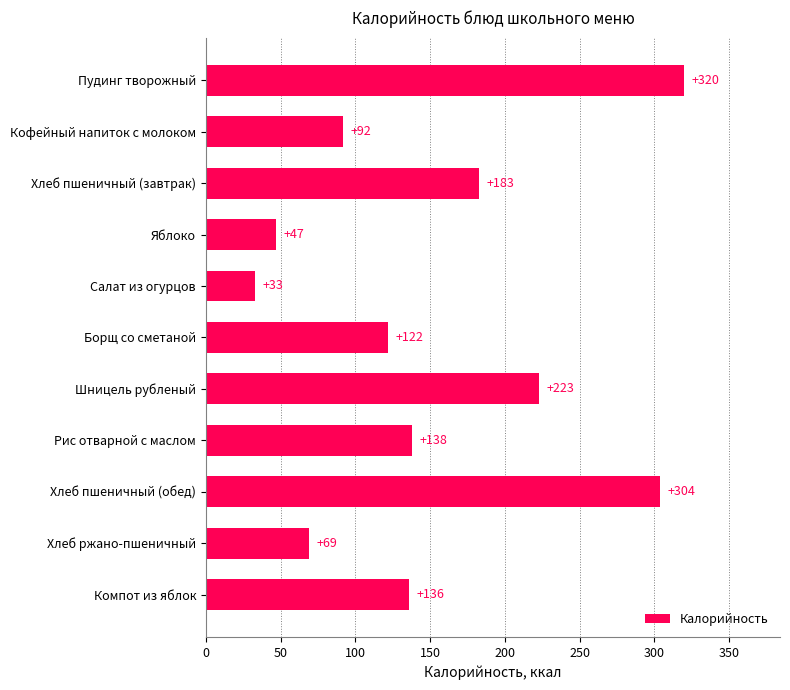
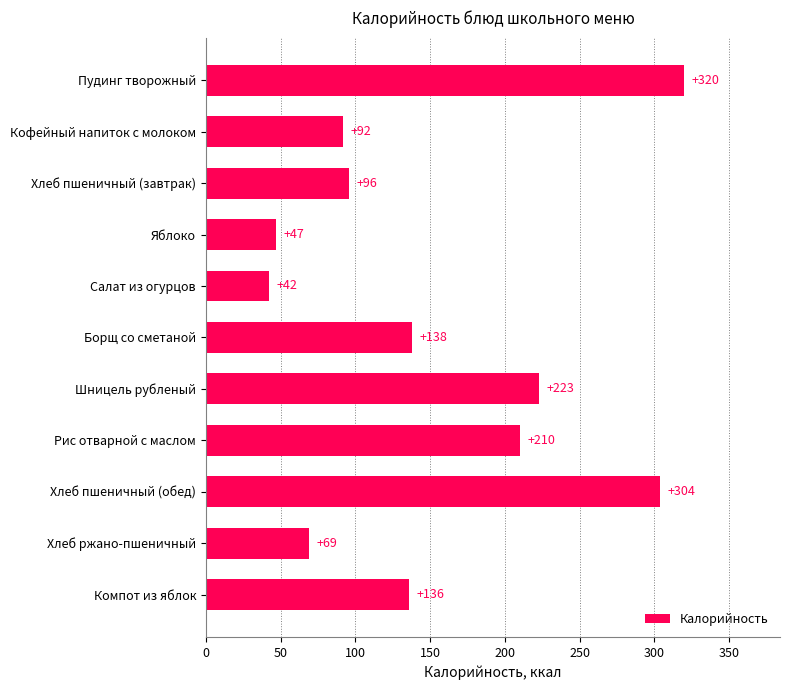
  {
    "Пудинг творожный": "+320",
    "Кофейный напиток с молоком": "+92",
-   "Хлеб пшеничный (завтрак)": "+183",
+   "Хлеб пшеничный (завтрак)": "+96",
    "Яблоко": "+47",
-   "Салат из огурцов": "+33",
-   "Борщ со сметаной": "+122",
+   "Салат из огурцов": "+42",
+   "Борщ со сметаной": "+138",
    "Шницель рубленый": "+223",
-   "Рис отварной с маслом": "+138",
+   "Рис отварной с маслом": "+210",
    "Хлеб пшеничный (обед)": "+304",
    "Хлеб ржано-пшеничный": "+69",
    "Компот из яблок": "+136"
  }
